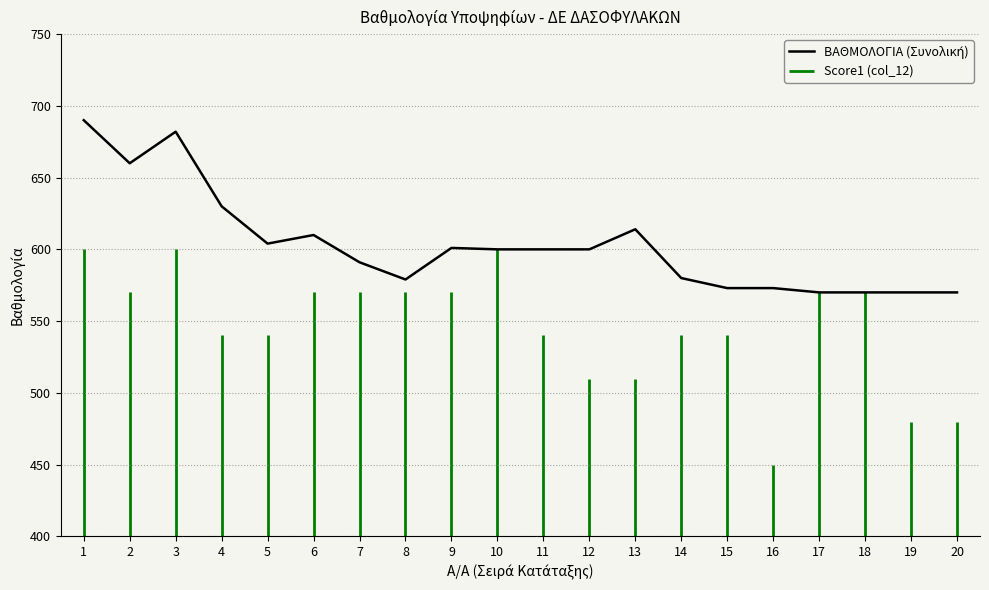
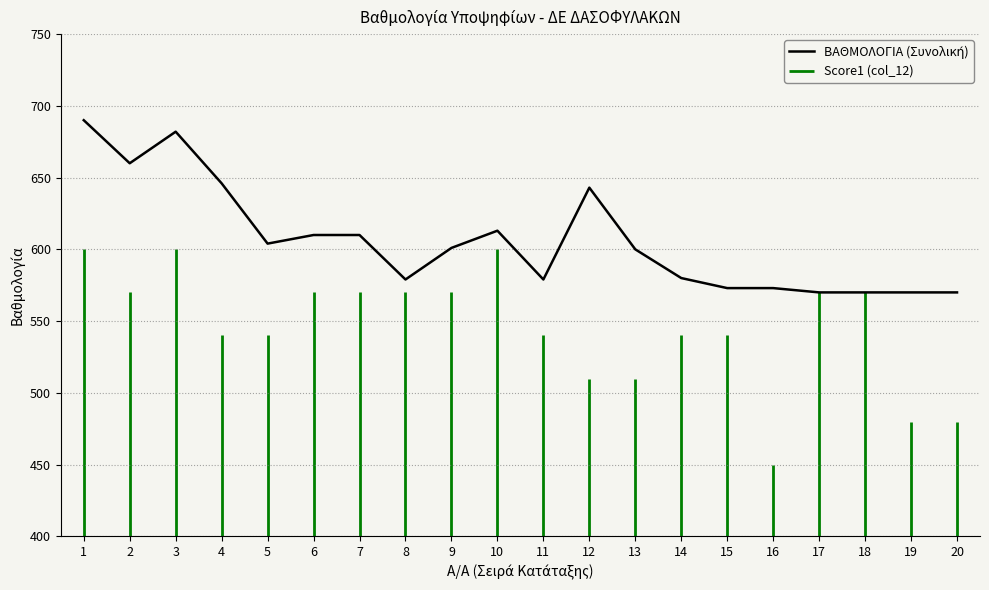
  {
    "1": 690,
    "2": 660,
    "3": 682,
-   "4": 630,
+   "4": 646,
    "5": 604,
    "6": 610,
-   "7": 591,
+   "7": 610,
    "8": 579,
    "9": 601,
-   "10": 600,
-   "11": 600,
-   "12": 600,
-   "13": 614,
+   "10": 613,
+   "11": 579,
+   "12": 643,
+   "13": 600,
    "14": 580,
    "15": 573,
    "16": 573,
    "17": 570,
    "18": 570,
    "19": 570,
    "20": 570
  }
